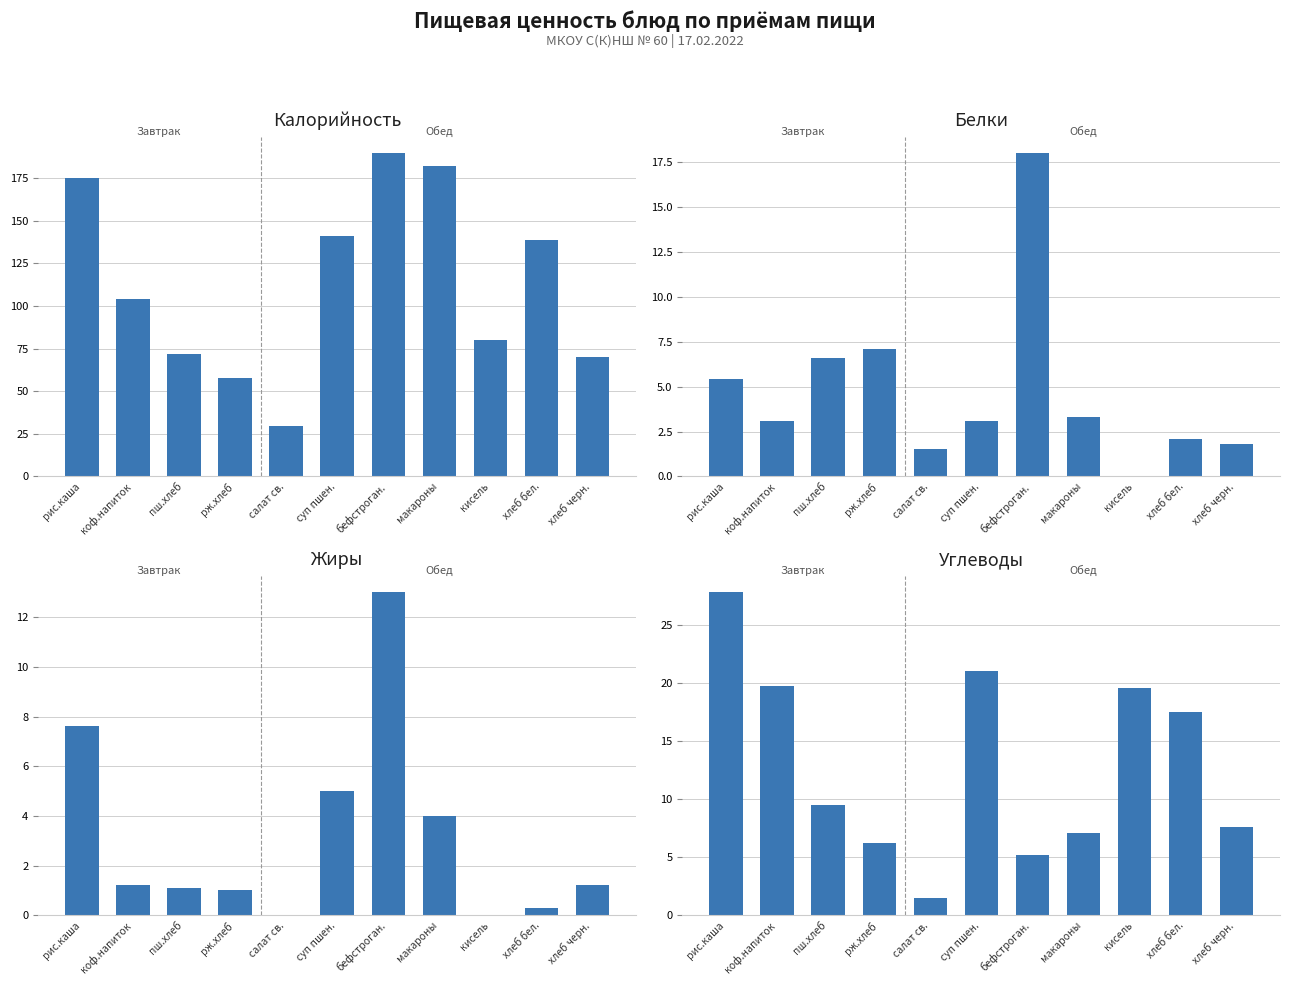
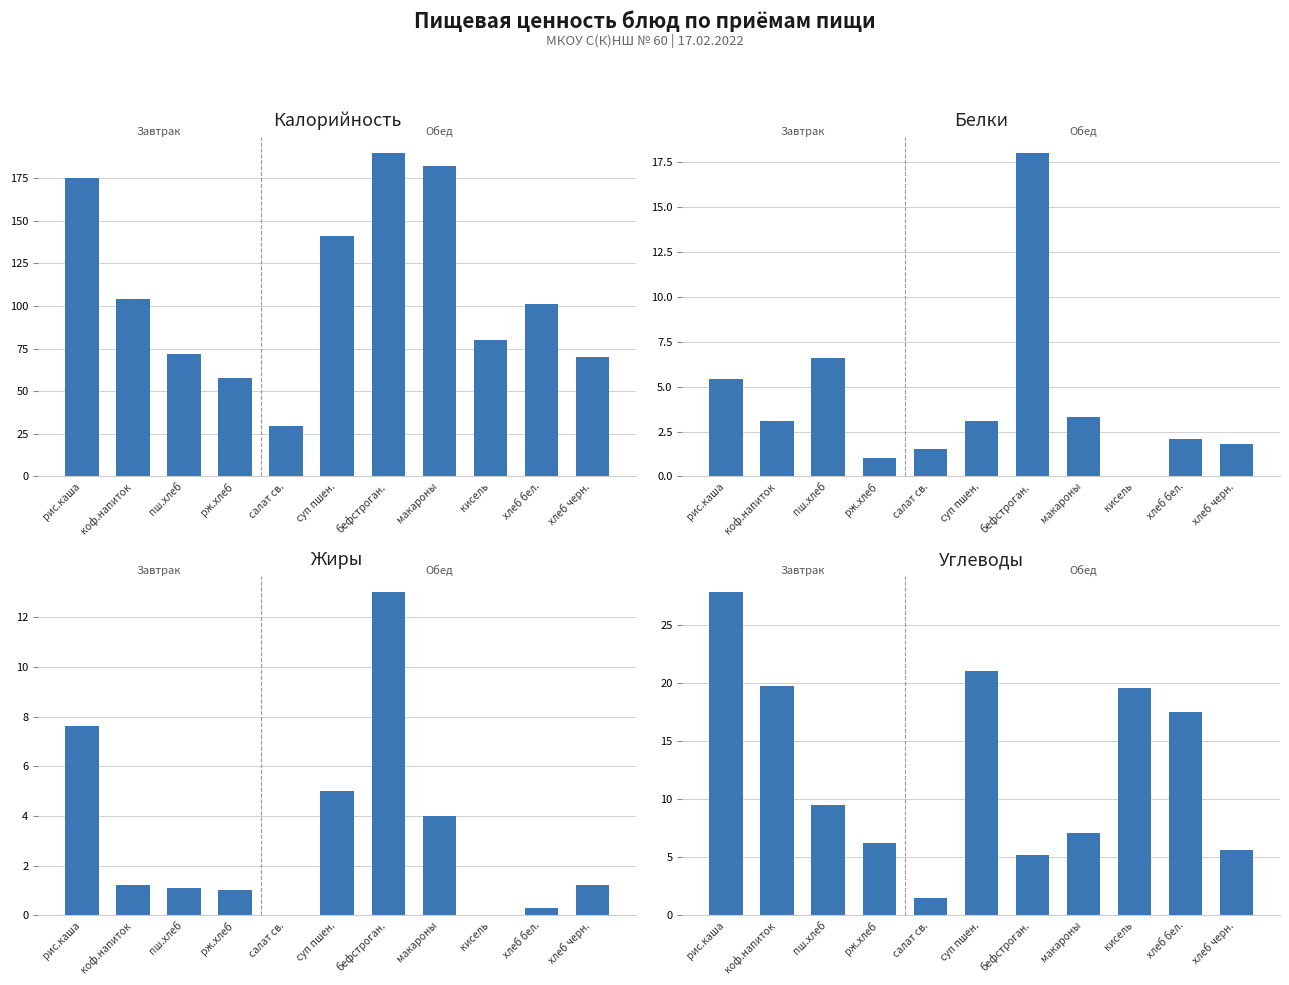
  {
    "Калорийность": {
      "рис.каша": 175,
      "коф.напиток": 104,
      "пш.хлеб": 72,
      "рж.хлеб": 58,
      "салат св.": 30,
      "суп пшен.": 141,
      "бефстроган.": 190,
      "макароны": 182,
      "кисель": 80,
-     "хлеб бел.": 139,
+     "хлеб бел.": 101,
      "хлеб черн.": 70
    },
    "Белки": {
      "рис.каша": 5.4,
      "коф.напиток": 3.1,
      "пш.хлеб": 6.6,
-     "рж.хлеб": 7.1,
+     "рж.хлеб": 1.0,
      "салат св.": 1.5,
      "суп пшен.": 3.1,
      "бефстроган.": 18.0,
      "макароны": 3.3,
      "кисель": 0.0,
      "хлеб бел.": 2.1,
      "хлеб черн.": 1.8
    },
    "Жиры": {
      "рис.каша": 7.6,
      "коф.напиток": 1.2,
      "пш.хлеб": 1.1,
      "рж.хлеб": 1.0,
      "салат св.": 0.0,
      "суп пшен.": 5.0,
      "бефстроган.": 13.0,
      "макароны": 4.0,
      "кисель": 0.0,
      "хлеб бел.": 0.3,
      "хлеб черн.": 1.2
    },
    "Углеводы": {
      "рис.каша": 27.8,
      "коф.напиток": 19.7,
      "пш.хлеб": 9.5,
      "рж.хлеб": 6.2,
      "салат св.": 1.5,
      "суп пшен.": 21.0,
      "бефстроган.": 5.2,
      "макароны": 7.1,
      "кисель": 19.6,
      "хлеб бел.": 17.5,
-     "хлеб черн.": 7.6
+     "хлеб черн.": 5.6
    }
  }
